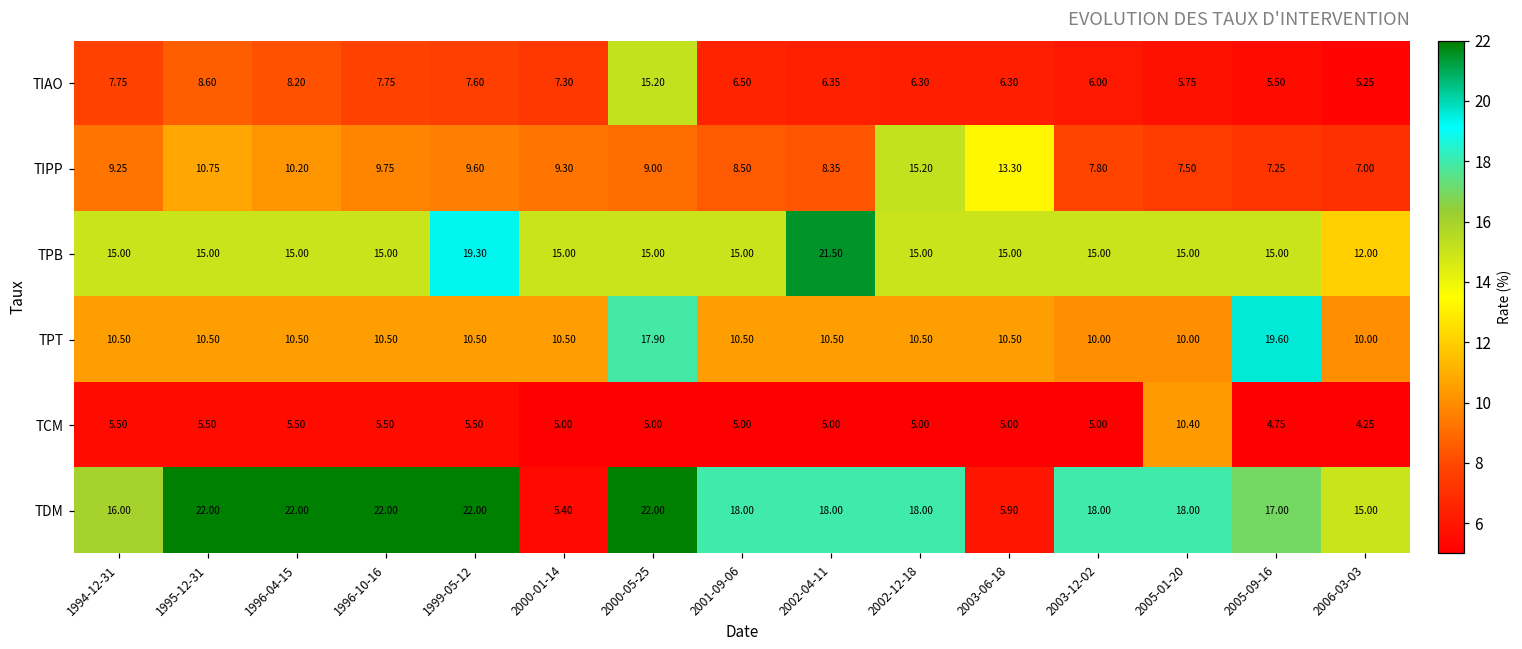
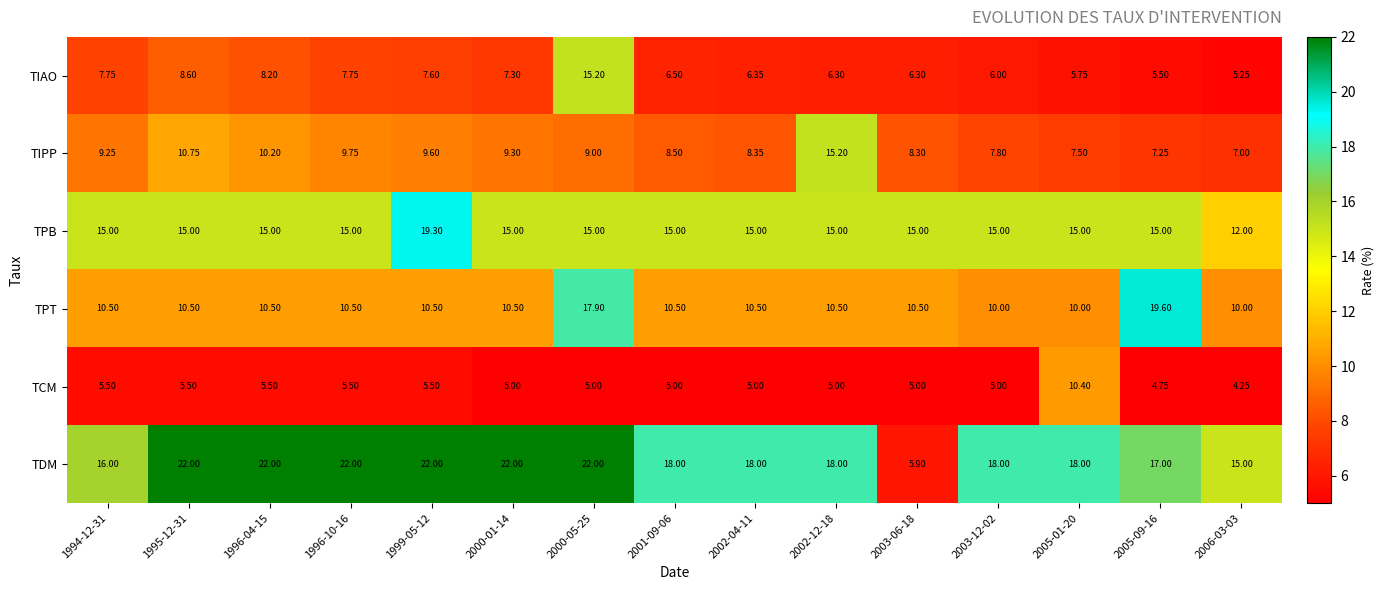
  {
    "TIAO": {
      "1994-12-31": 7.75,
      "1995-12-31": 8.60,
      "1996-04-15": 8.20,
      "1996-10-16": 7.75,
      "1999-05-12": 7.60,
      "2000-01-14": 7.30,
      "2000-05-25": 15.20,
      "2001-09-06": 6.50,
      "2002-04-11": 6.35,
      "2002-12-18": 6.30,
      "2003-06-18": 6.30,
      "2003-12-02": 6.00,
      "2005-01-20": 5.75,
      "2005-09-16": 5.50,
      "2006-03-03": 5.25
    },
    "TIPP": {
      "1994-12-31": 9.25,
      "1995-12-31": 10.75,
      "1996-04-15": 10.20,
      "1996-10-16": 9.75,
      "1999-05-12": 9.60,
      "2000-01-14": 9.30,
      "2000-05-25": 9.00,
      "2001-09-06": 8.50,
      "2002-04-11": 8.35,
      "2002-12-18": 15.20,
-     "2003-06-18": 13.30,
+     "2003-06-18": 8.30,
      "2003-12-02": 7.80,
      "2005-01-20": 7.50,
      "2005-09-16": 7.25,
      "2006-03-03": 7.00
    },
    "TPB": {
      "1994-12-31": 15.00,
      "1995-12-31": 15.00,
      "1996-04-15": 15.00,
      "1996-10-16": 15.00,
      "1999-05-12": 19.30,
      "2000-01-14": 15.00,
      "2000-05-25": 15.00,
      "2001-09-06": 15.00,
-     "2002-04-11": 21.50,
+     "2002-04-11": 15.00,
      "2002-12-18": 15.00,
      "2003-06-18": 15.00,
      "2003-12-02": 15.00,
      "2005-01-20": 15.00,
      "2005-09-16": 15.00,
      "2006-03-03": 12.00
    },
    "TPT": {
      "1994-12-31": 10.50,
      "1995-12-31": 10.50,
      "1996-04-15": 10.50,
      "1996-10-16": 10.50,
      "1999-05-12": 10.50,
      "2000-01-14": 10.50,
      "2000-05-25": 17.90,
      "2001-09-06": 10.50,
      "2002-04-11": 10.50,
      "2002-12-18": 10.50,
      "2003-06-18": 10.50,
      "2003-12-02": 10.00,
      "2005-01-20": 10.00,
      "2005-09-16": 19.60,
      "2006-03-03": 10.00
    },
    "TCM": {
      "1994-12-31": 5.50,
      "1995-12-31": 5.50,
      "1996-04-15": 5.50,
      "1996-10-16": 5.50,
      "1999-05-12": 5.50,
      "2000-01-14": 5.00,
      "2000-05-25": 5.00,
      "2001-09-06": 5.00,
      "2002-04-11": 5.00,
      "2002-12-18": 5.00,
      "2003-06-18": 5.00,
      "2003-12-02": 5.00,
      "2005-01-20": 10.40,
      "2005-09-16": 4.75,
      "2006-03-03": 4.25
    },
    "TDM": {
      "1994-12-31": 16.00,
      "1995-12-31": 22.00,
      "1996-04-15": 22.00,
      "1996-10-16": 22.00,
      "1999-05-12": 22.00,
-     "2000-01-14": 5.40,
+     "2000-01-14": 22.00,
      "2000-05-25": 22.00,
      "2001-09-06": 18.00,
      "2002-04-11": 18.00,
      "2002-12-18": 18.00,
      "2003-06-18": 5.90,
      "2003-12-02": 18.00,
      "2005-01-20": 18.00,
      "2005-09-16": 17.00,
      "2006-03-03": 15.00
    }
  }
